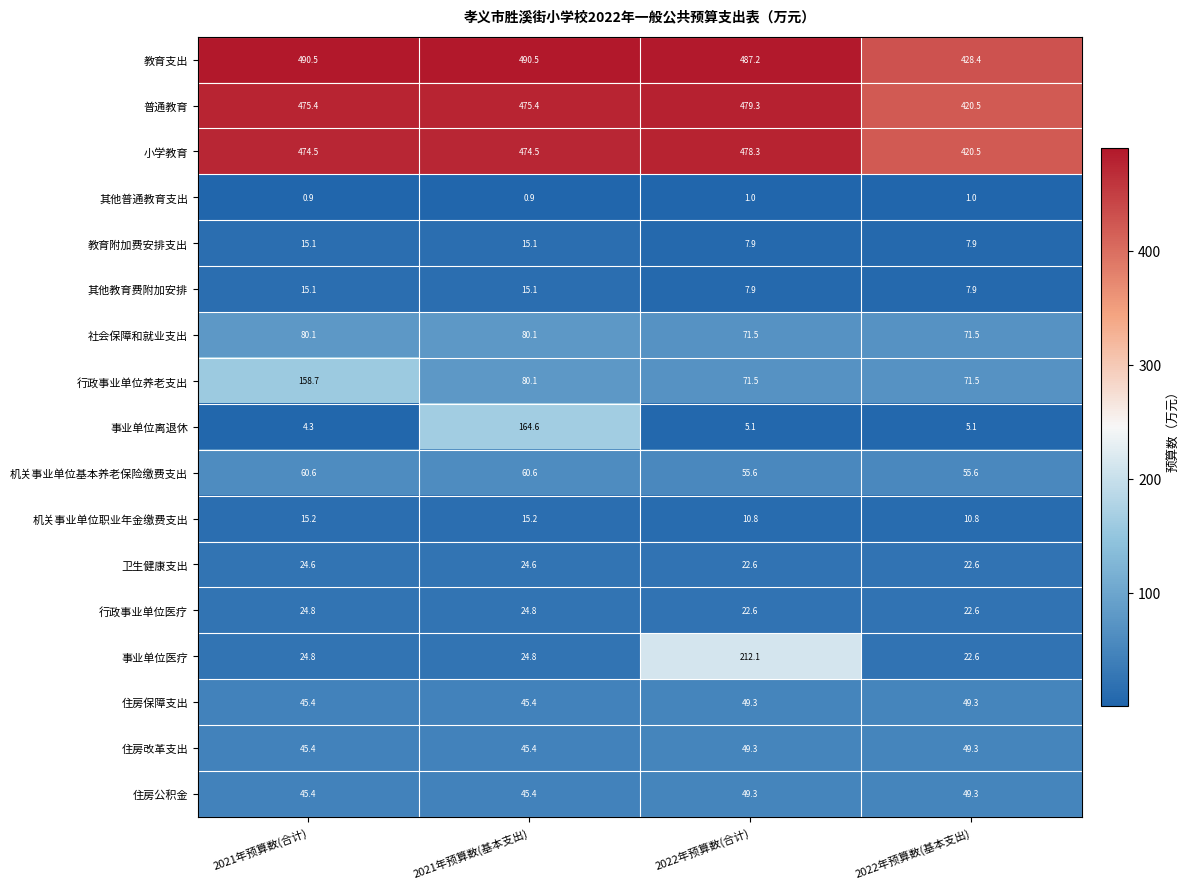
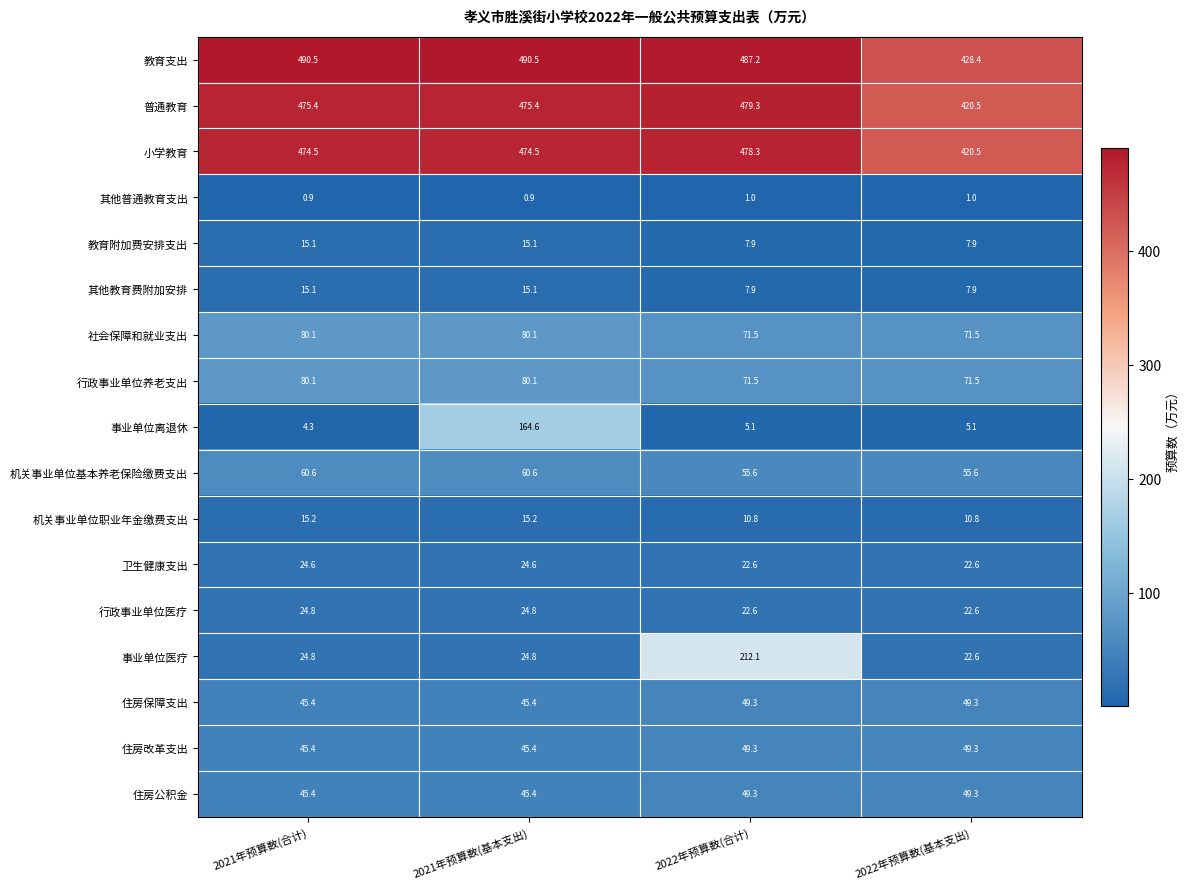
  {
    "教育支出": {
      "2021年预算数(合计)": 490.5,
      "2021年预算数(基本支出)": 490.5,
      "2022年预算数(合计)": 487.2,
      "2022年预算数(基本支出)": 428.4
    },
    "普通教育": {
      "2021年预算数(合计)": 475.4,
      "2021年预算数(基本支出)": 475.4,
      "2022年预算数(合计)": 479.3,
      "2022年预算数(基本支出)": 420.5
    },
    "小学教育": {
      "2021年预算数(合计)": 474.5,
      "2021年预算数(基本支出)": 474.5,
      "2022年预算数(合计)": 478.3,
      "2022年预算数(基本支出)": 420.5
    },
    "其他普通教育支出": {
      "2021年预算数(合计)": 0.9,
      "2021年预算数(基本支出)": 0.9,
      "2022年预算数(合计)": 1.0,
      "2022年预算数(基本支出)": 1.0
    },
    "教育附加费安排支出": {
      "2021年预算数(合计)": 15.1,
      "2021年预算数(基本支出)": 15.1,
      "2022年预算数(合计)": 7.9,
      "2022年预算数(基本支出)": 7.9
    },
    "其他教育费附加安排": {
      "2021年预算数(合计)": 15.1,
      "2021年预算数(基本支出)": 15.1,
      "2022年预算数(合计)": 7.9,
      "2022年预算数(基本支出)": 7.9
    },
    "社会保障和就业支出": {
      "2021年预算数(合计)": 80.1,
      "2021年预算数(基本支出)": 80.1,
      "2022年预算数(合计)": 71.5,
      "2022年预算数(基本支出)": 71.5
    },
    "行政事业单位养老支出": {
-     "2021年预算数(合计)": 158.7,
+     "2021年预算数(合计)": 80.1,
      "2021年预算数(基本支出)": 80.1,
      "2022年预算数(合计)": 71.5,
      "2022年预算数(基本支出)": 71.5
    },
    "事业单位离退休": {
      "2021年预算数(合计)": 4.3,
      "2021年预算数(基本支出)": 164.6,
      "2022年预算数(合计)": 5.1,
      "2022年预算数(基本支出)": 5.1
    },
    "机关事业单位基本养老保险缴费支出": {
      "2021年预算数(合计)": 60.6,
      "2021年预算数(基本支出)": 60.6,
      "2022年预算数(合计)": 55.6,
      "2022年预算数(基本支出)": 55.6
    },
    "机关事业单位职业年金缴费支出": {
      "2021年预算数(合计)": 15.2,
      "2021年预算数(基本支出)": 15.2,
      "2022年预算数(合计)": 10.8,
      "2022年预算数(基本支出)": 10.8
    },
    "卫生健康支出": {
      "2021年预算数(合计)": 24.6,
      "2021年预算数(基本支出)": 24.6,
      "2022年预算数(合计)": 22.6,
      "2022年预算数(基本支出)": 22.6
    },
    "行政事业单位医疗": {
      "2021年预算数(合计)": 24.8,
      "2021年预算数(基本支出)": 24.8,
      "2022年预算数(合计)": 22.6,
      "2022年预算数(基本支出)": 22.6
    },
    "事业单位医疗": {
      "2021年预算数(合计)": 24.8,
      "2021年预算数(基本支出)": 24.8,
      "2022年预算数(合计)": 212.1,
      "2022年预算数(基本支出)": 22.6
    },
    "住房保障支出": {
      "2021年预算数(合计)": 45.4,
      "2021年预算数(基本支出)": 45.4,
      "2022年预算数(合计)": 49.3,
      "2022年预算数(基本支出)": 49.3
    },
    "住房改革支出": {
      "2021年预算数(合计)": 45.4,
      "2021年预算数(基本支出)": 45.4,
      "2022年预算数(合计)": 49.3,
      "2022年预算数(基本支出)": 49.3
    },
    "住房公积金": {
      "2021年预算数(合计)": 45.4,
      "2021年预算数(基本支出)": 45.4,
      "2022年预算数(合计)": 49.3,
      "2022年预算数(基本支出)": 49.3
    }
  }
